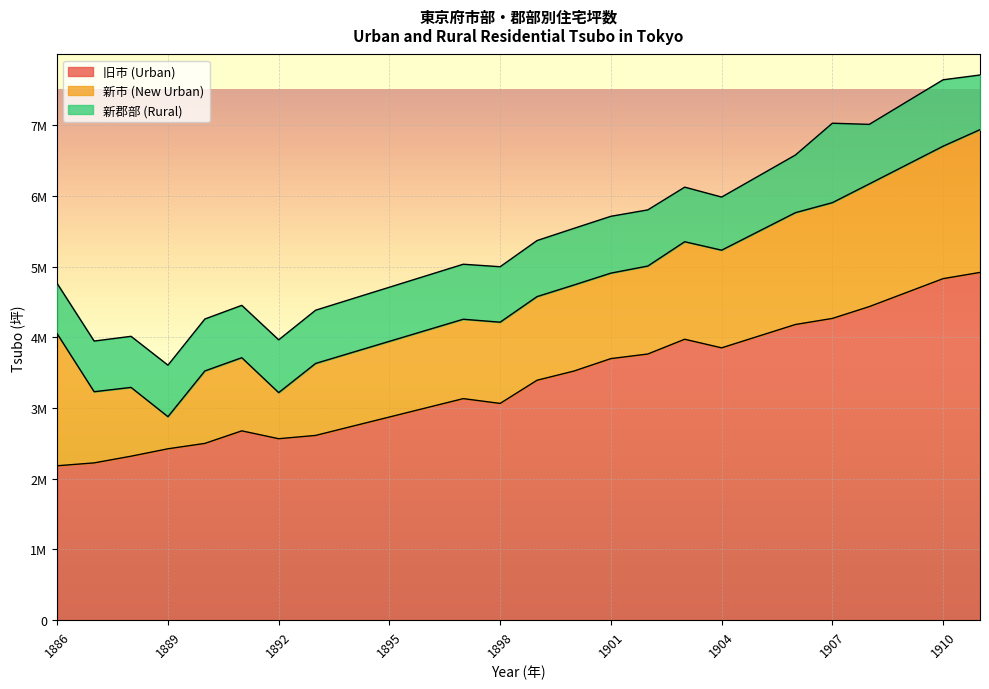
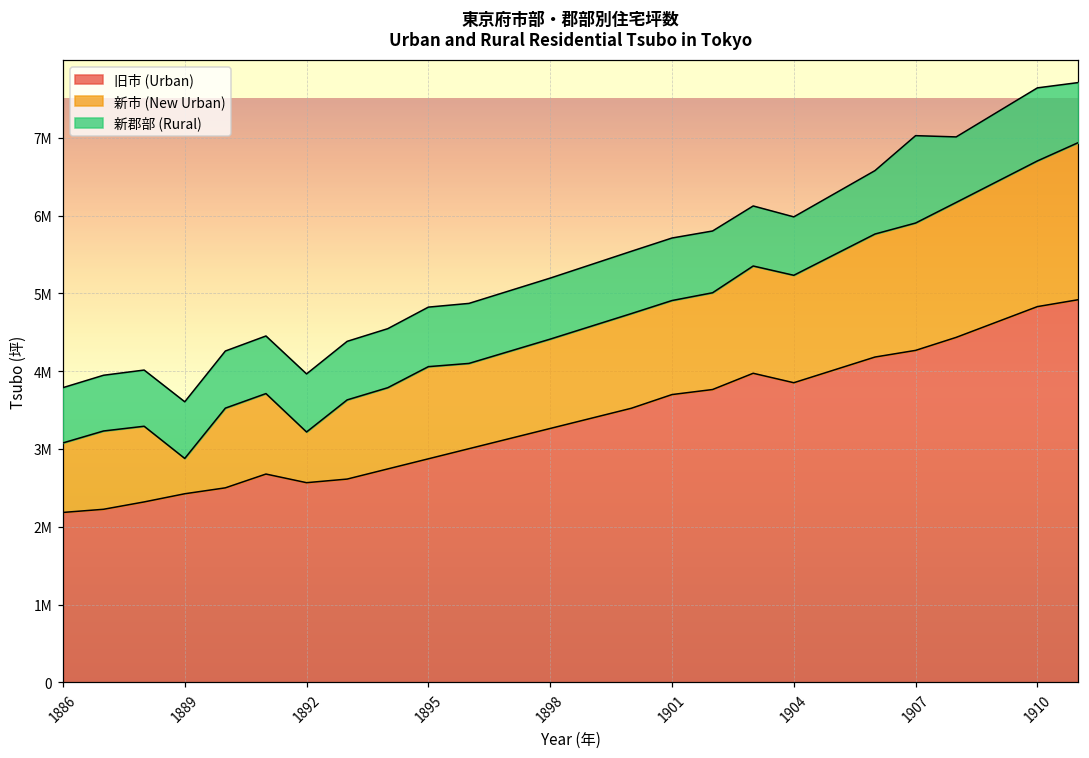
  {
    "旧市 (Urban)": {
      "1886": 2200000,
      "1889": 2400000,
      "1892": 2600000,
      "1895": 2900000,
-     "1898": 3100000,
+     "1898": 3300000,
      "1901": 3700000,
      "1904": 3900000,
      "1907": 4300000,
      "1910": 4800000
    },
    "新市 (New Urban)": {
-     "1886": 1900000,
+     "1886": 900000,
      "1889": 500000,
      "1892": 700000,
-     "1895": 1100000,
+     "1895": 1200000,
      "1898": 1100000,
      "1901": 1200000,
      "1904": 1400000,
      "1907": 1600000,
      "1910": 1900000
    },
    "新郡部 (Rural)": {
      "1886": 700000,
      "1889": 700000,
      "1892": 700000,
      "1895": 800000,
      "1898": 800000,
      "1901": 800000,
      "1904": 800000,
      "1907": 1100000,
      "1910": 900000
    }
  }
